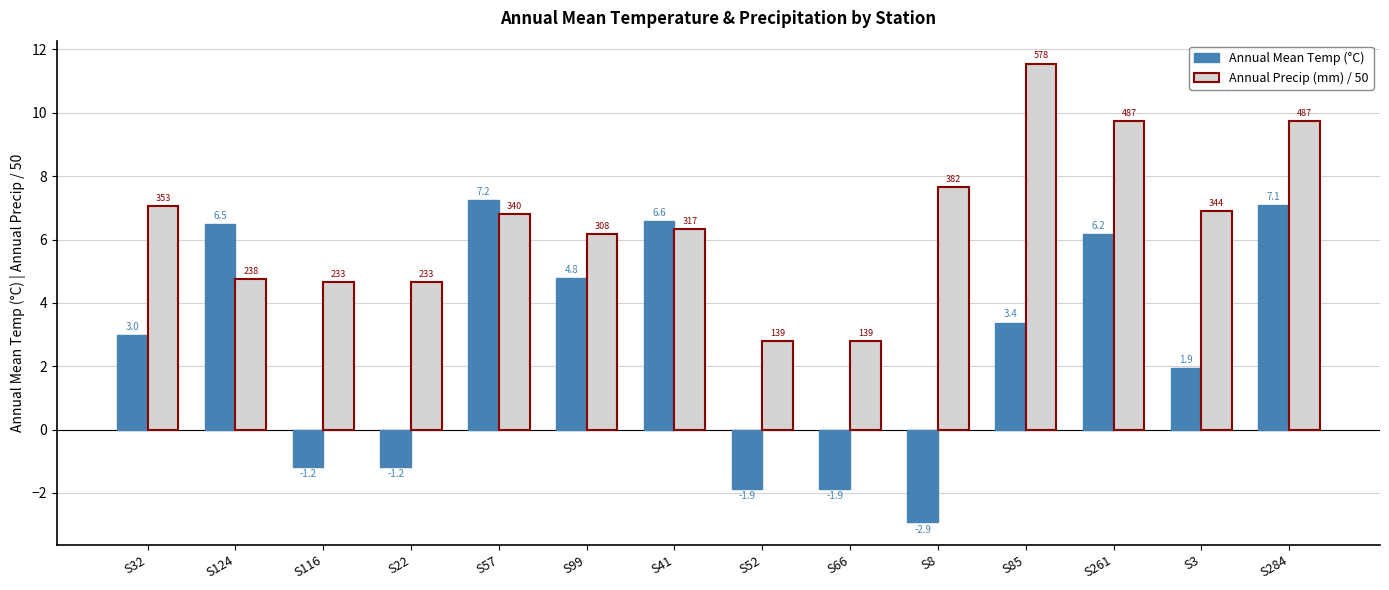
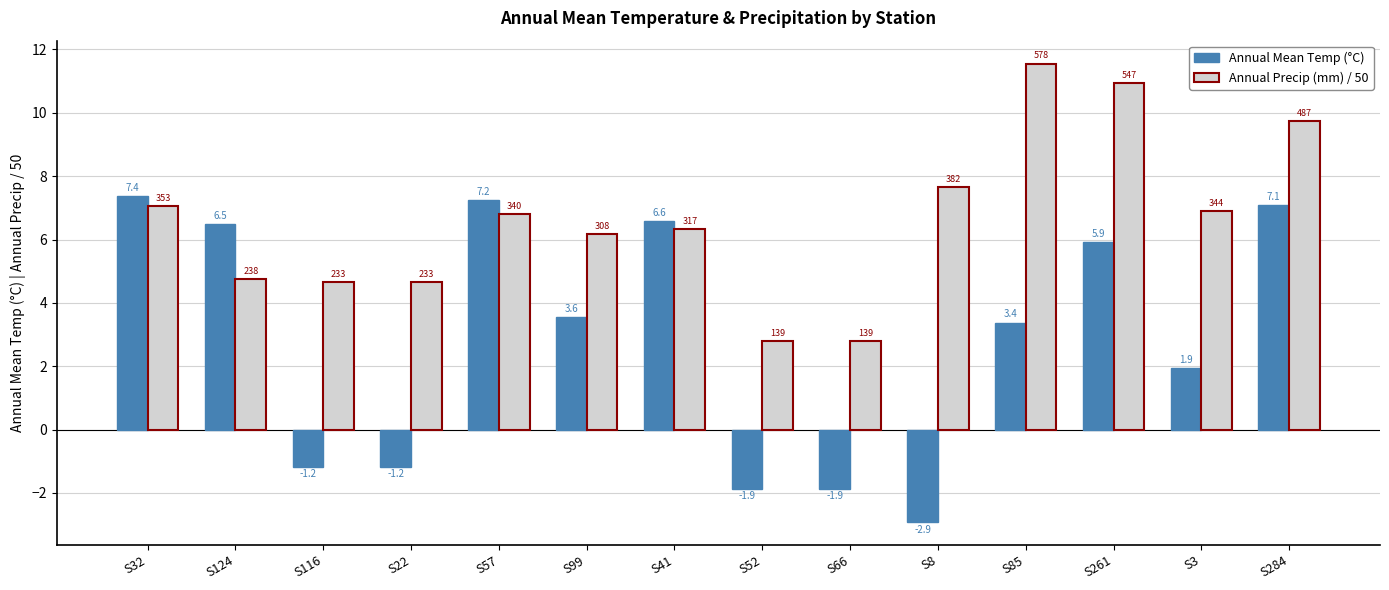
  {
    "Annual Mean Temp (°C)": {
-     "S32": 3.0,
+     "S32": 7.4,
      "S124": 6.5,
      "S116": -1.2,
      "S22": -1.2,
      "S57": 7.2,
-     "S99": 4.8,
+     "S99": 3.6,
      "S41": 6.6,
      "S52": -1.9,
      "S66": -1.9,
      "S8": -2.9,
      "S85": 3.4,
-     "S261": 6.2,
+     "S261": 5.9,
      "S3": 1.9,
      "S284": 7.1
    },
    "Annual Precip (mm) / 50": {
-     "S261": 487
+     "S261": 547
    }
  }
